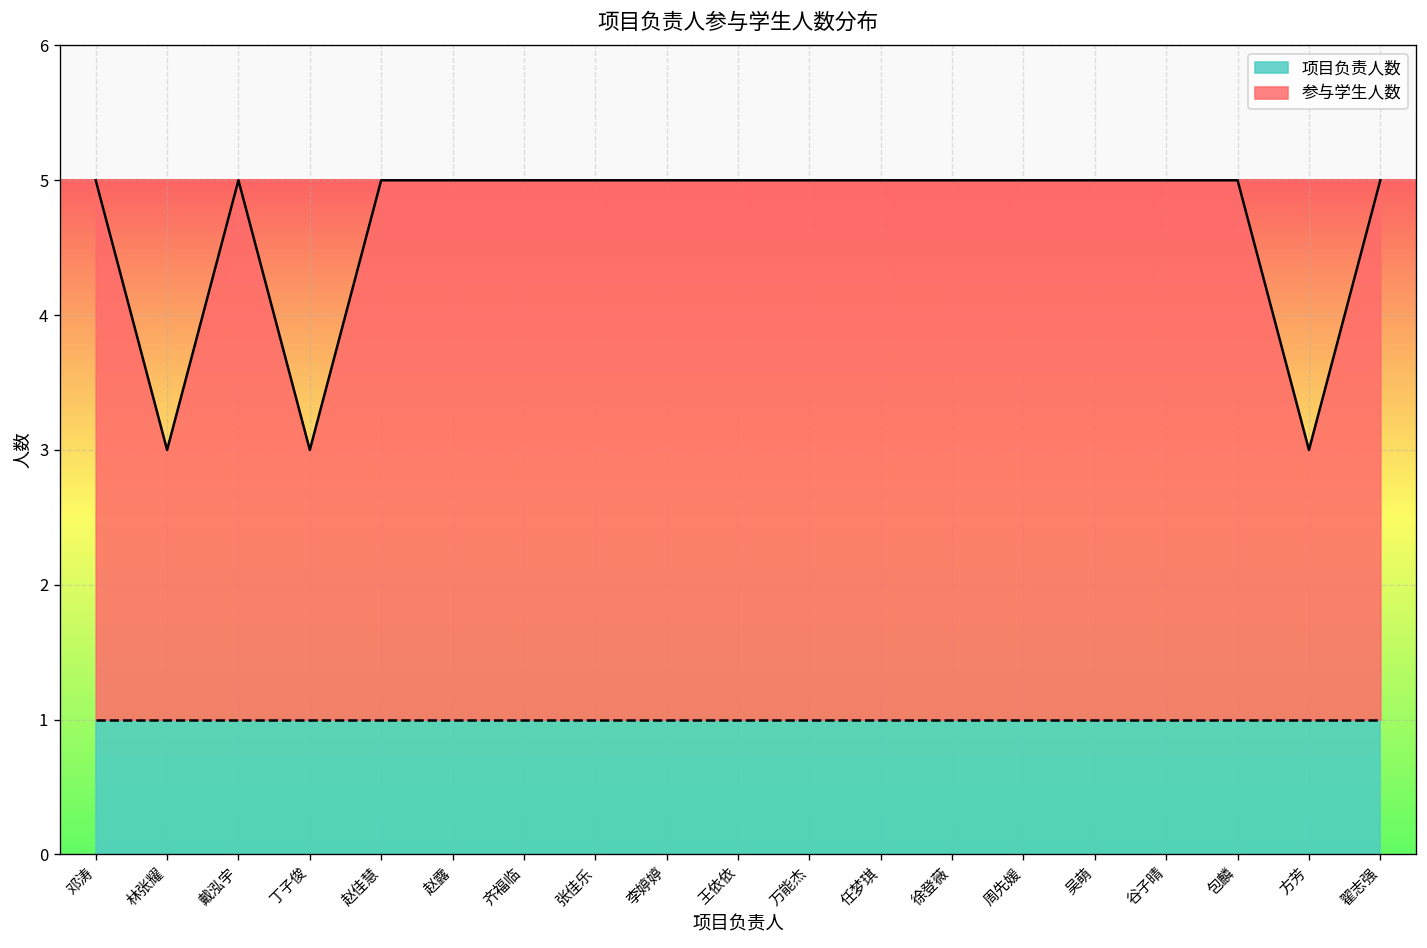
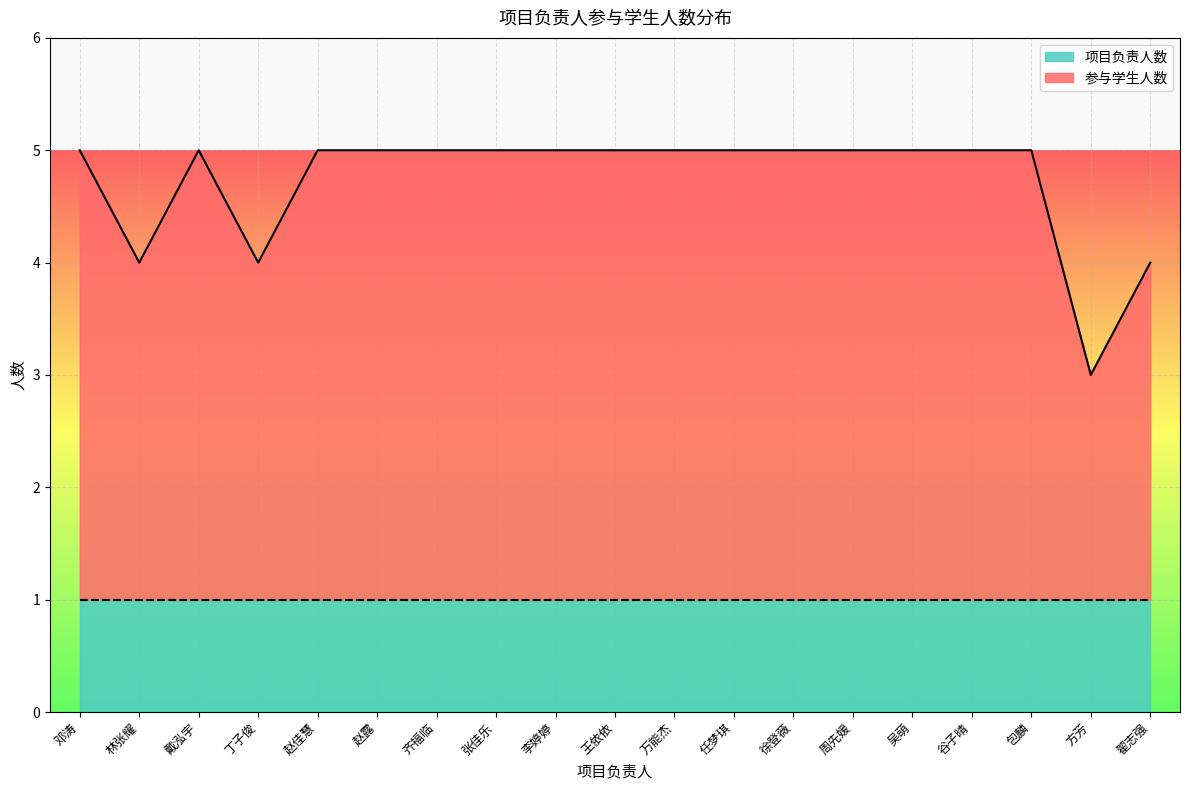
  {
    "参与学生人数": {
      "邓涛": 5.00,
-     "林张耀": 3.00,
+     "林张耀": 4.00,
      "戴泓宇": 5.00,
-     "丁子俊": 3.00,
+     "丁子俊": 4.00,
      "赵佳慧": 5.00,
      "赵露": 5.00,
      "齐福临": 5.00,
      "张佳乐": 5.00,
      "李婷婷": 5.00,
      "王依依": 5.00,
      "万能杰": 5.00,
      "任梦琪": 5.00,
      "徐登薇": 5.00,
      "周先媛": 5.00,
      "吴萌": 5.00,
      "谷子晴": 5.00,
      "包麟": 5.00,
      "方芳": 3.00,
-     "翟志强": 5.00
+     "翟志强": 4.00
    },
    "项目负责人数": {
      "邓涛": 1.00,
      "林张耀": 1.00,
      "戴泓宇": 1.00,
      "丁子俊": 1.00,
      "赵佳慧": 1.00,
      "赵露": 1.00,
      "齐福临": 1.00,
      "张佳乐": 1.00,
      "李婷婷": 1.00,
      "王依依": 1.00,
      "万能杰": 1.00,
      "任梦琪": 1.00,
      "徐登薇": 1.00,
      "周先媛": 1.00,
      "吴萌": 1.00,
      "谷子晴": 1.00,
      "包麟": 1.00,
      "方芳": 1.00,
      "翟志强": 1.00
    }
  }
